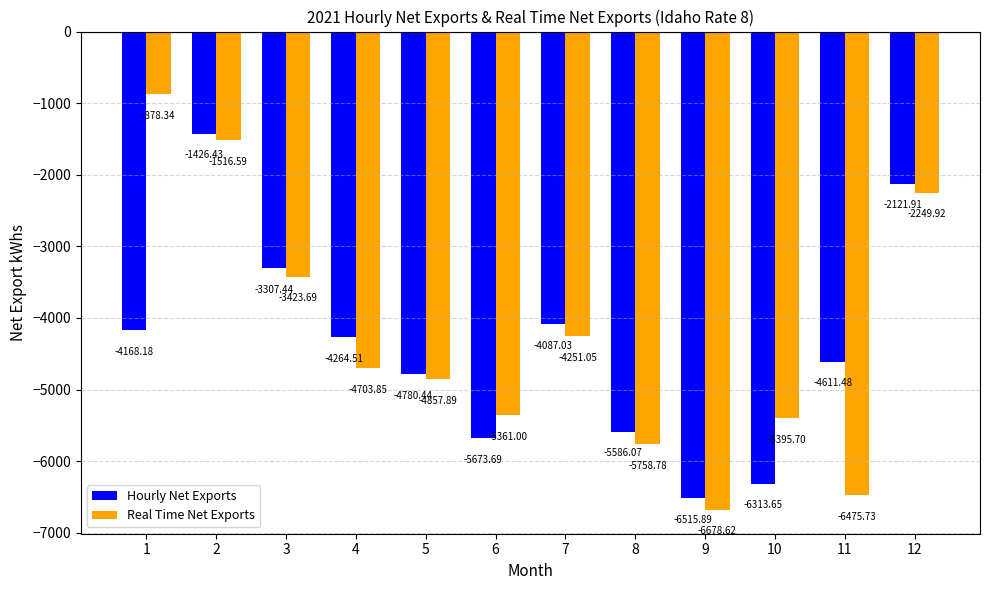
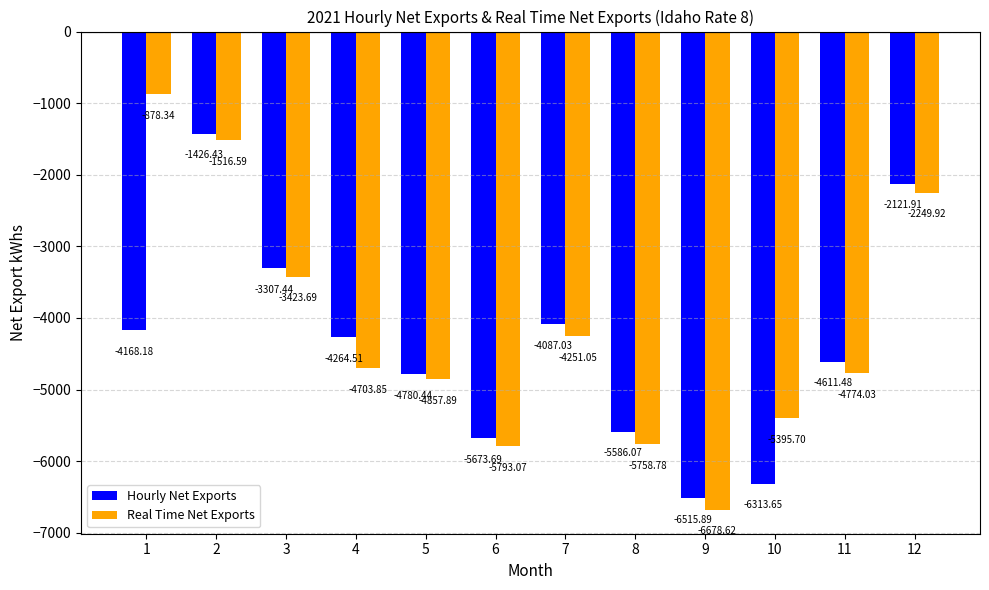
  {
    "Hourly Net Exports": {
      "1": -4168.18,
      "2": -1426.43,
      "3": -3307.44,
      "4": -4264.51,
      "6": -5673.69,
      "7": -4087.03,
      "8": -5586.07,
      "9": -6515.89,
      "10": -6313.65,
      "11": -4611.48,
      "12": -2121.91
    },
    "Real Time Net Exports": {
      "1": -878.34,
      "2": -1516.59,
      "3": -3423.69,
      "4": -4703.85,
-     "6": -5361.00,
+     "6": -5793.07,
      "7": -4251.05,
      "8": -5758.78,
      "9": -6678.62,
      "10": -5395.70,
-     "11": -6475.73,
+     "11": -4774.03,
      "12": -2249.92
    }
  }
